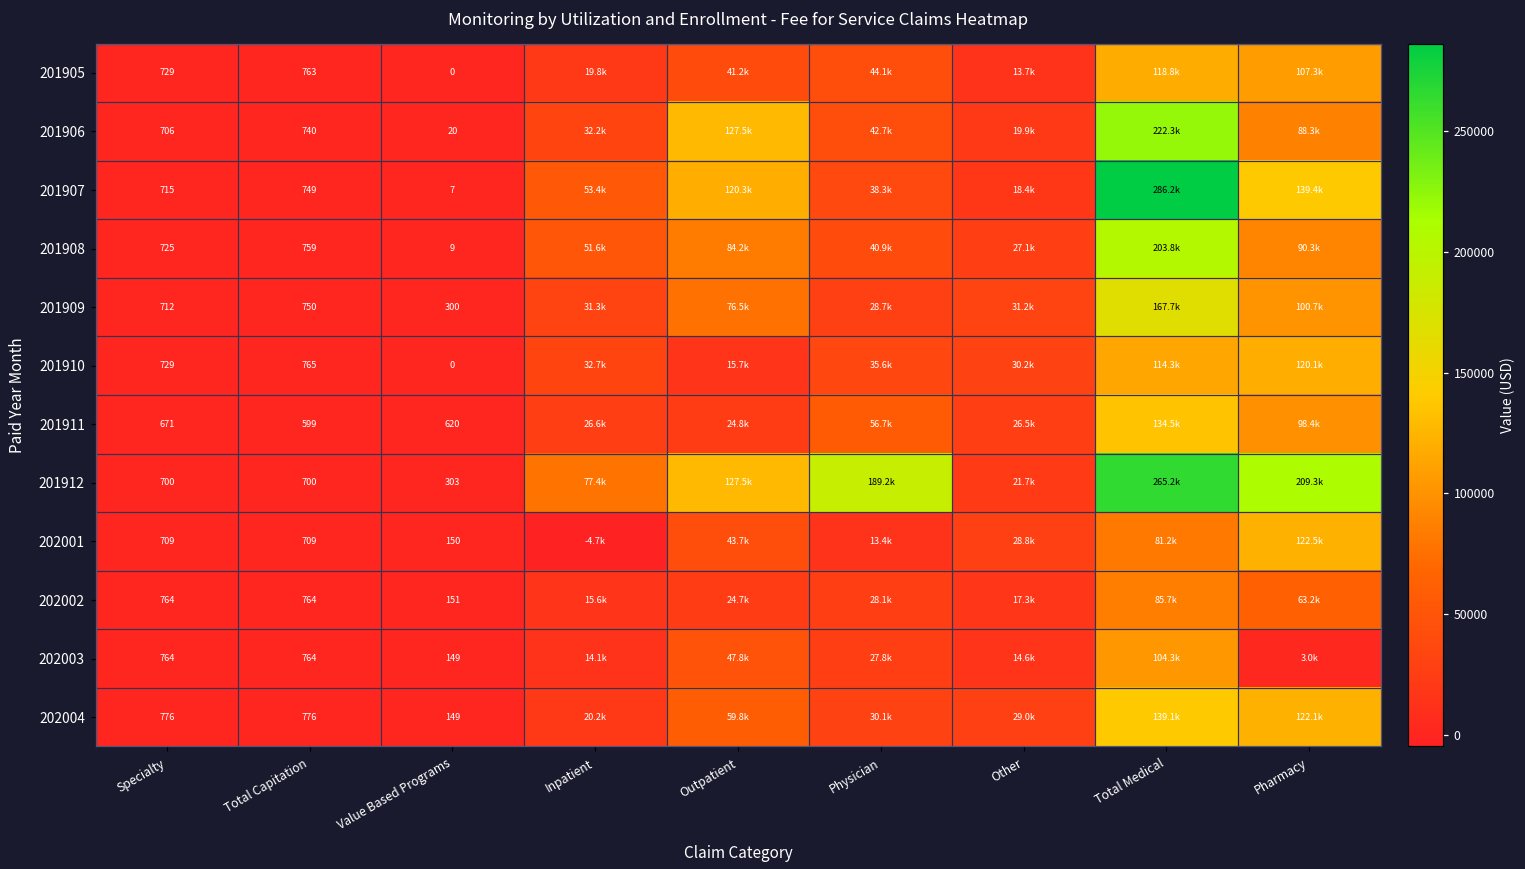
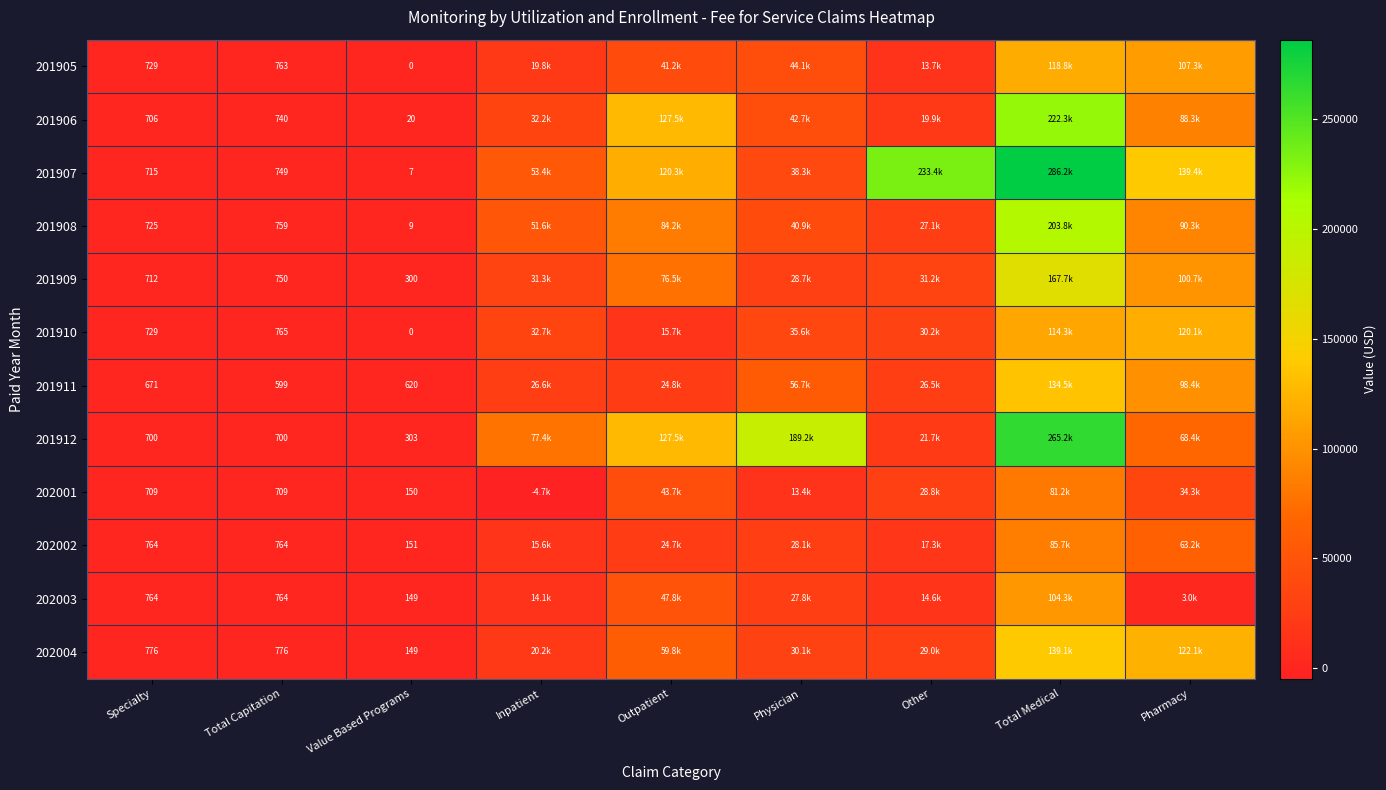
  {
    "201905": {
      "Specialty": "729",
      "Total Capitation": "763",
      "Value Based Programs": "0",
      "Inpatient": "19.8k",
      "Outpatient": "41.2k",
      "Physician": "44.1k",
      "Other": "13.7k",
      "Total Medical": "118.8k",
      "Pharmacy": "107.3k"
    },
    "201906": {
      "Specialty": "706",
      "Total Capitation": "740",
      "Value Based Programs": "20",
      "Inpatient": "32.2k",
      "Outpatient": "127.5k",
      "Physician": "42.7k",
      "Other": "19.9k",
      "Total Medical": "222.3k",
      "Pharmacy": "88.3k"
    },
    "201907": {
      "Specialty": "715",
      "Total Capitation": "749",
      "Value Based Programs": "7",
      "Inpatient": "53.4k",
      "Outpatient": "120.3k",
      "Physician": "38.3k",
-     "Other": "18.4k",
+     "Other": "233.4k",
      "Total Medical": "286.2k",
      "Pharmacy": "139.4k"
    },
    "201908": {
      "Specialty": "725",
      "Total Capitation": "759",
      "Value Based Programs": "9",
      "Inpatient": "51.6k",
      "Outpatient": "84.2k",
      "Physician": "40.9k",
      "Other": "27.1k",
      "Total Medical": "203.8k",
      "Pharmacy": "90.3k"
    },
    "201909": {
      "Specialty": "712",
      "Total Capitation": "750",
      "Value Based Programs": "300",
      "Inpatient": "31.3k",
      "Outpatient": "76.5k",
      "Physician": "28.7k",
      "Other": "31.2k",
      "Total Medical": "167.7k",
      "Pharmacy": "100.7k"
    },
    "201910": {
      "Specialty": "729",
      "Total Capitation": "765",
      "Value Based Programs": "0",
      "Inpatient": "32.7k",
      "Outpatient": "15.7k",
      "Physician": "35.6k",
      "Other": "30.2k",
      "Total Medical": "114.3k",
      "Pharmacy": "120.1k"
    },
    "201911": {
      "Specialty": "671",
      "Total Capitation": "599",
      "Value Based Programs": "620",
      "Inpatient": "26.6k",
      "Outpatient": "24.8k",
      "Physician": "56.7k",
      "Other": "26.5k",
      "Total Medical": "134.5k",
      "Pharmacy": "98.4k"
    },
    "201912": {
      "Specialty": "700",
      "Total Capitation": "700",
      "Value Based Programs": "303",
      "Inpatient": "77.4k",
      "Outpatient": "127.5k",
      "Physician": "189.2k",
      "Other": "21.7k",
      "Total Medical": "265.2k",
-     "Pharmacy": "209.3k"
+     "Pharmacy": "68.4k"
    },
    "202001": {
      "Specialty": "709",
      "Total Capitation": "709",
      "Value Based Programs": "150",
      "Inpatient": "-4.7k",
      "Outpatient": "43.7k",
      "Physician": "13.4k",
      "Other": "28.8k",
      "Total Medical": "81.2k",
-     "Pharmacy": "122.5k"
+     "Pharmacy": "34.3k"
    },
    "202002": {
      "Specialty": "764",
      "Total Capitation": "764",
      "Value Based Programs": "151",
      "Inpatient": "15.6k",
      "Outpatient": "24.7k",
      "Physician": "28.1k",
      "Other": "17.3k",
      "Total Medical": "85.7k",
      "Pharmacy": "63.2k"
    },
    "202003": {
      "Specialty": "764",
      "Total Capitation": "764",
      "Value Based Programs": "149",
      "Inpatient": "14.1k",
      "Outpatient": "47.8k",
      "Physician": "27.8k",
      "Other": "14.6k",
      "Total Medical": "104.3k",
      "Pharmacy": "3.0k"
    },
    "202004": {
      "Specialty": "776",
      "Total Capitation": "776",
      "Value Based Programs": "149",
      "Inpatient": "20.2k",
      "Outpatient": "59.8k",
      "Physician": "30.1k",
      "Other": "29.0k",
      "Total Medical": "139.1k",
      "Pharmacy": "122.1k"
    }
  }
